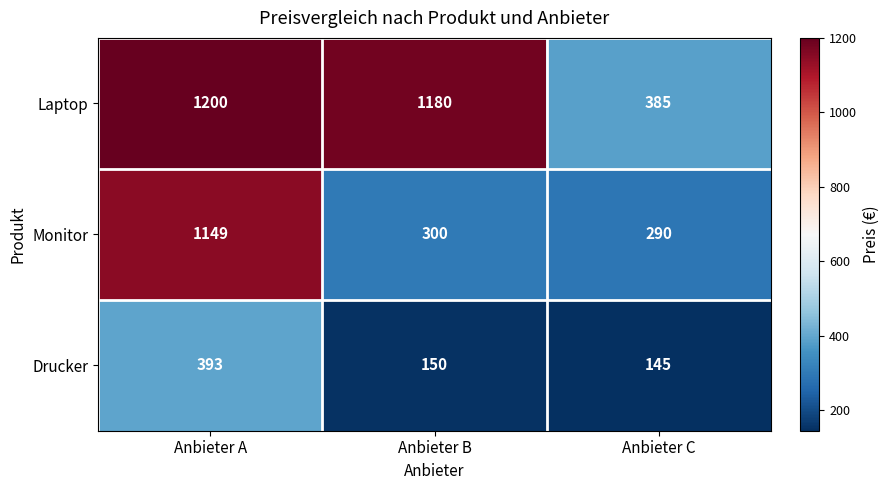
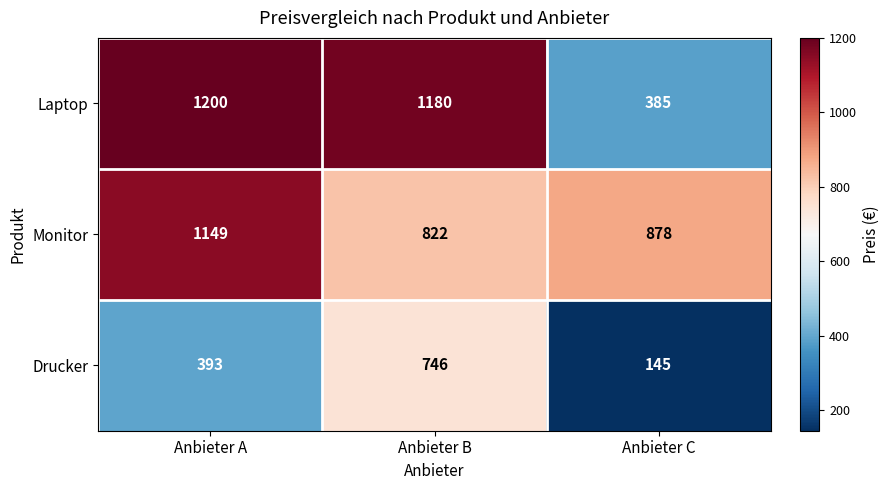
  {
    "Laptop": {
      "Anbieter A": 1200,
      "Anbieter B": 1180,
      "Anbieter C": 385
    },
    "Monitor": {
      "Anbieter A": 1149,
-     "Anbieter B": 300,
-     "Anbieter C": 290
+     "Anbieter B": 822,
+     "Anbieter C": 878
    },
    "Drucker": {
      "Anbieter A": 393,
-     "Anbieter B": 150,
+     "Anbieter B": 746,
      "Anbieter C": 145
    }
  }
